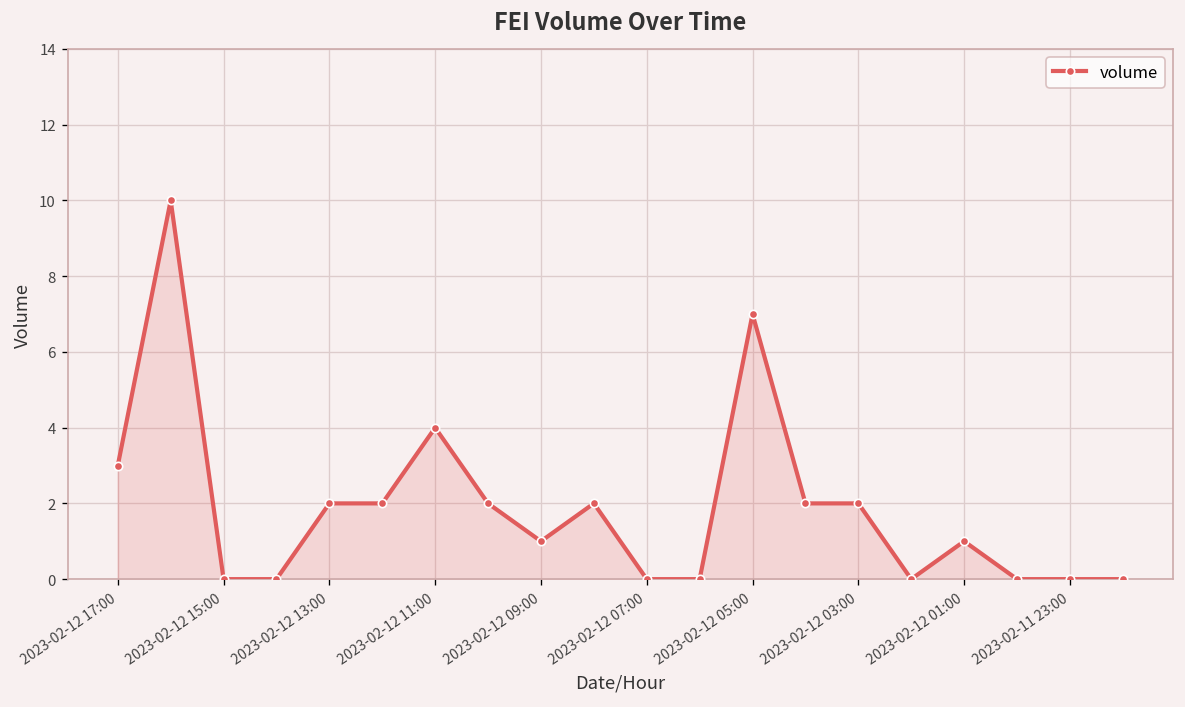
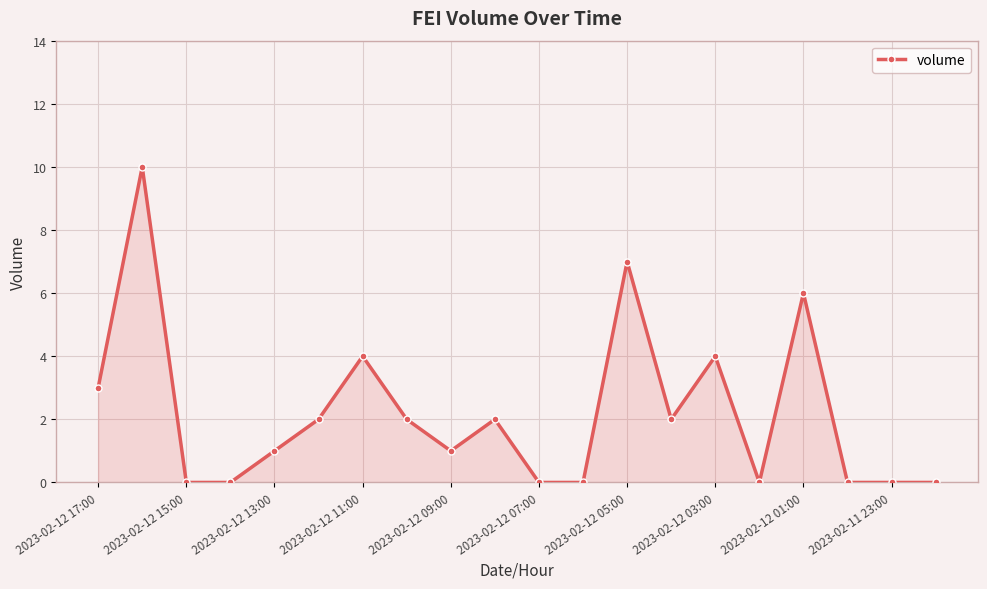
  {
    "2023-02-12 17:00": 3,
    "2023-02-12 15:00": 0,
-   "2023-02-12 13:00": 2,
+   "2023-02-12 13:00": 1,
    "2023-02-12 11:00": 4,
    "2023-02-12 09:00": 1,
    "2023-02-12 07:00": 0,
    "2023-02-12 05:00": 7,
-   "2023-02-12 03:00": 2,
-   "2023-02-12 01:00": 1,
+   "2023-02-12 03:00": 4,
+   "2023-02-12 01:00": 6,
    "2023-02-11 23:00": 0
  }
